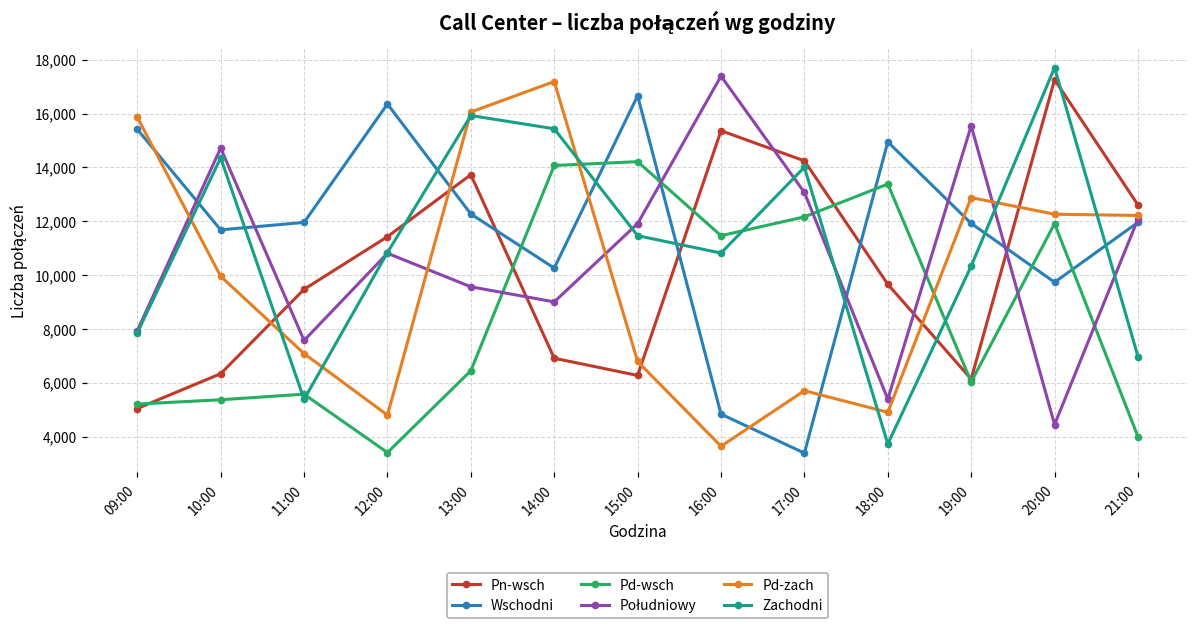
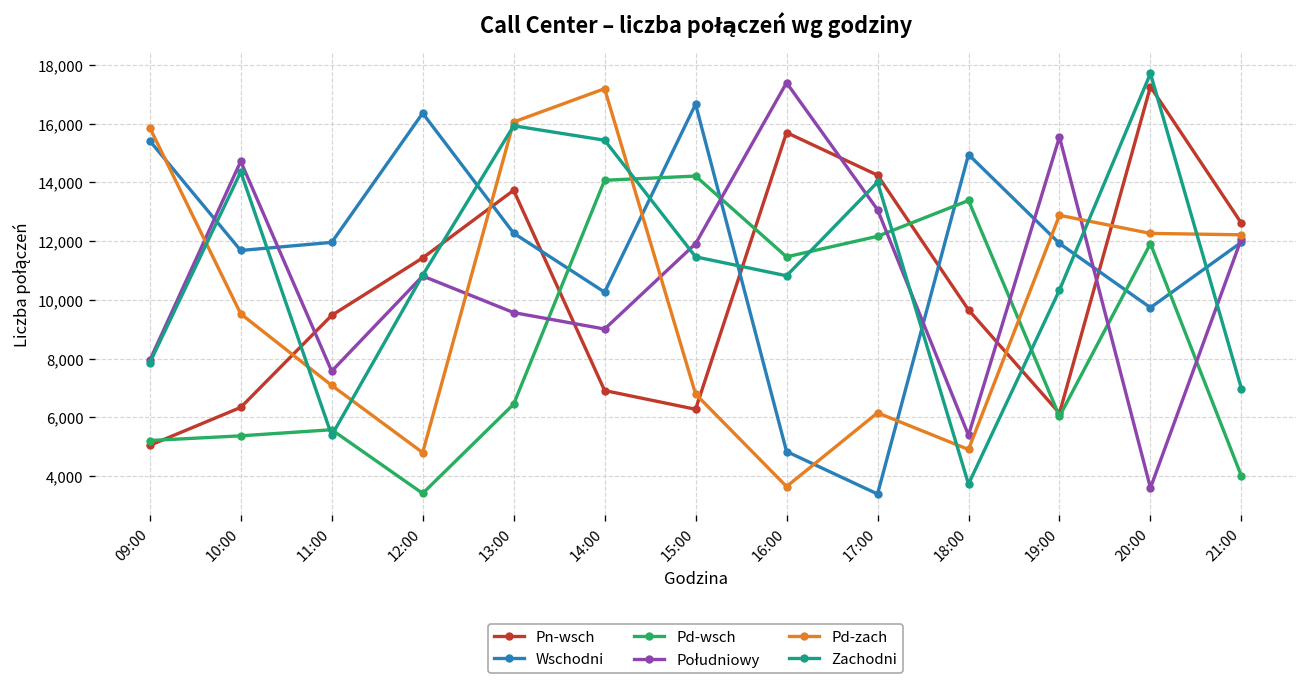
  {
    "Pn-wsch": {
      "09:00": "5,000",
      "10:00": "6,300",
      "11:00": "9,500",
      "12:00": "11,400",
      "13:00": "13,700",
      "14:00": "6,900",
      "15:00": "6,300",
-     "16:00": "15,400",
+     "16:00": "15,700",
      "17:00": "14,200",
      "18:00": "9,700",
      "19:00": "6,100",
      "20:00": "17,300",
      "21:00": "12,600"
    },
    "Wschodni": {
      "09:00": "15,400",
      "10:00": "11,700",
      "11:00": "12,000",
      "12:00": "16,400",
      "13:00": "12,300",
      "14:00": "10,300",
      "15:00": "16,700",
      "16:00": "4,800",
      "17:00": "3,400",
      "18:00": "14,900",
      "19:00": "11,900",
      "20:00": "9,700",
      "21:00": "12,000"
    },
    "Południowy": {
      "10:00": "14,700",
      "11:00": "7,600",
      "13:00": "9,600",
      "14:00": "9,000",
      "15:00": "11,900",
      "16:00": "17,400",
      "17:00": "13,100",
      "18:00": "5,400",
      "19:00": "15,500",
-     "20:00": "4,400",
+     "20:00": "3,600",
      "21:00": "12,100"
    },
    "Pd-zach": {
      "09:00": "15,900",
-     "10:00": "10,000",
+     "10:00": "9,500",
      "11:00": "7,100",
      "12:00": "4,800",
      "13:00": "16,100",
      "14:00": "17,200",
      "15:00": "6,800",
      "16:00": "3,600",
-     "17:00": "5,700",
+     "17:00": "6,200",
      "18:00": "4,900",
      "19:00": "12,900",
      "20:00": "12,300",
      "21:00": "12,200"
    }
  }
